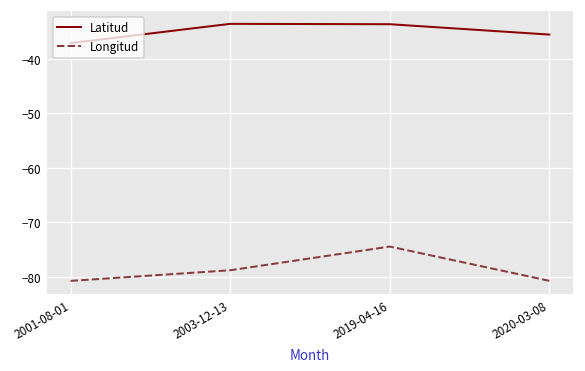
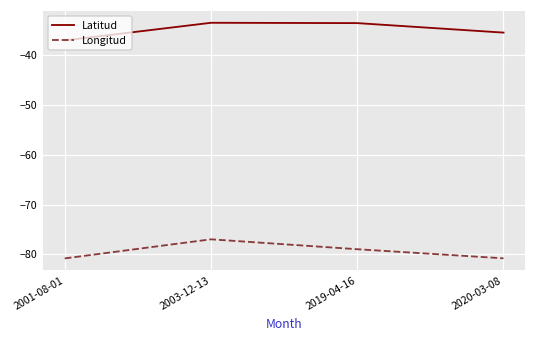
  {
    "Latitud": {
      "2003-12-13": -34,
      "2019-04-16": -34,
      "2020-03-08": -36
    },
    "Longitud": {
      "2001-08-01": -81,
-     "2003-12-13": -79,
-     "2019-04-16": -74,
+     "2003-12-13": -77,
+     "2019-04-16": -79,
      "2020-03-08": -81
    }
  }
